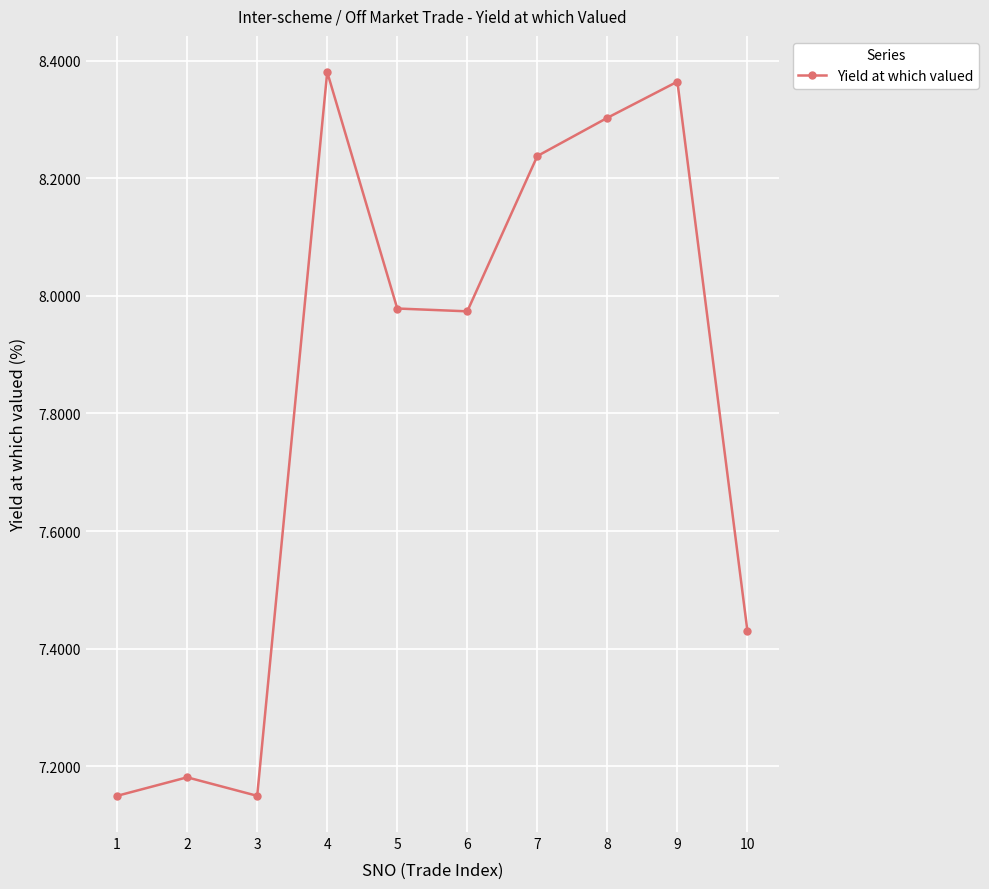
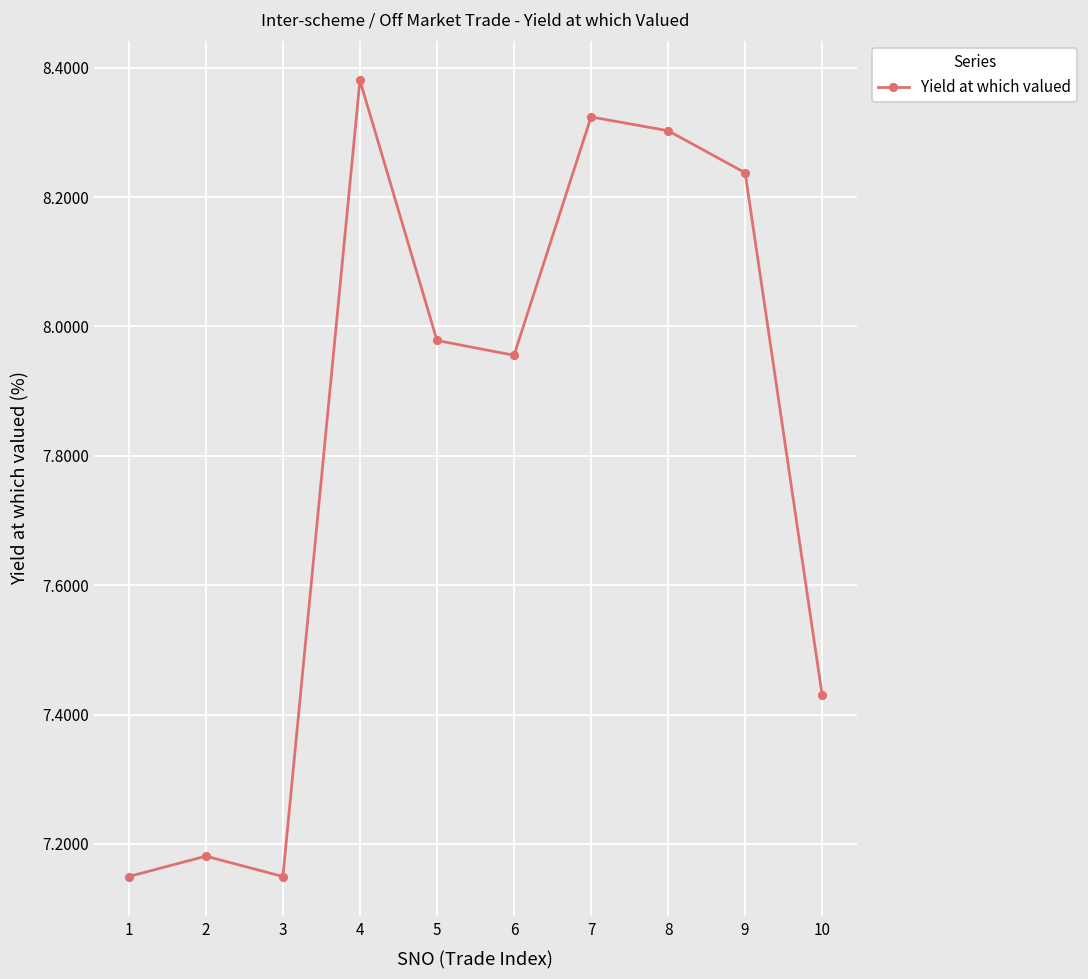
  {
    "1": 7.15,
    "2": 7.18,
    "3": 7.15,
    "4": 8.38,
    "5": 7.98,
-   "6": 7.97,
-   "7": 8.24,
+   "6": 7.96,
+   "7": 8.32,
    "8": 8.30,
-   "9": 8.36,
+   "9": 8.24,
    "10": 7.43
  }
